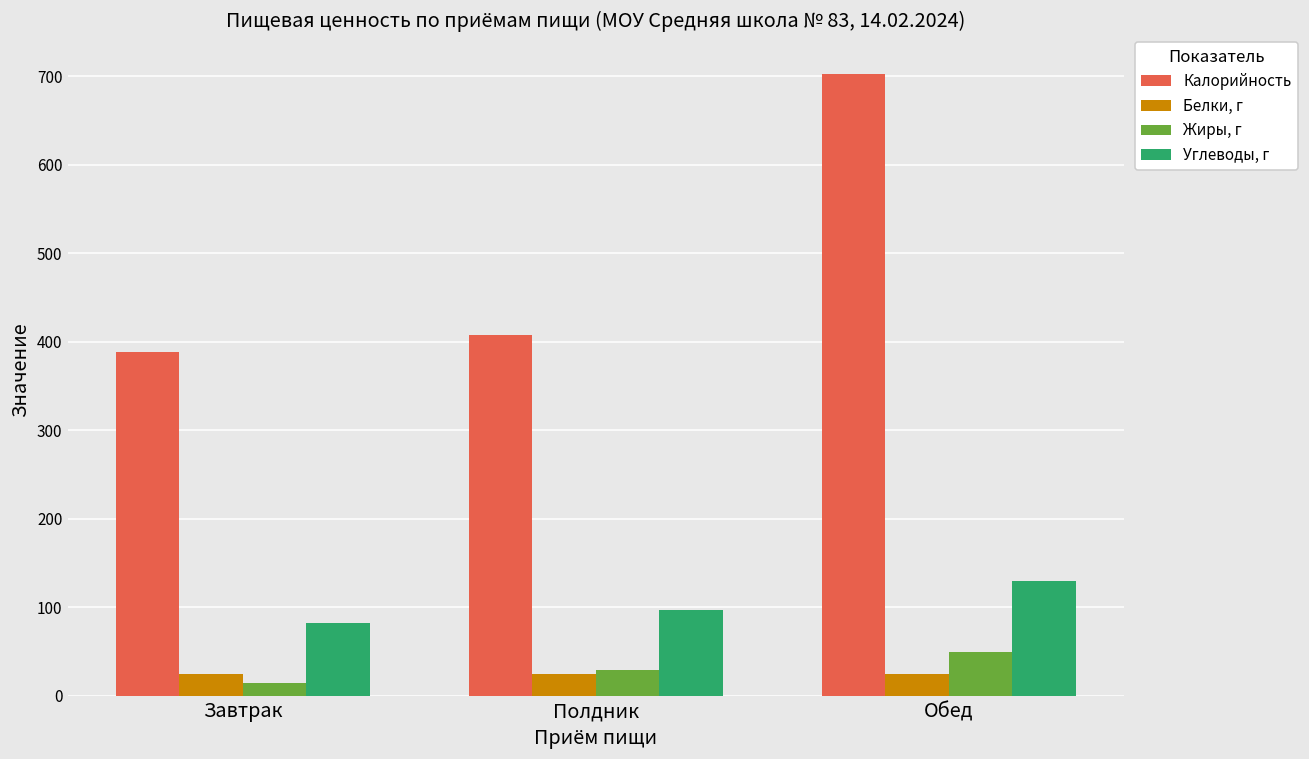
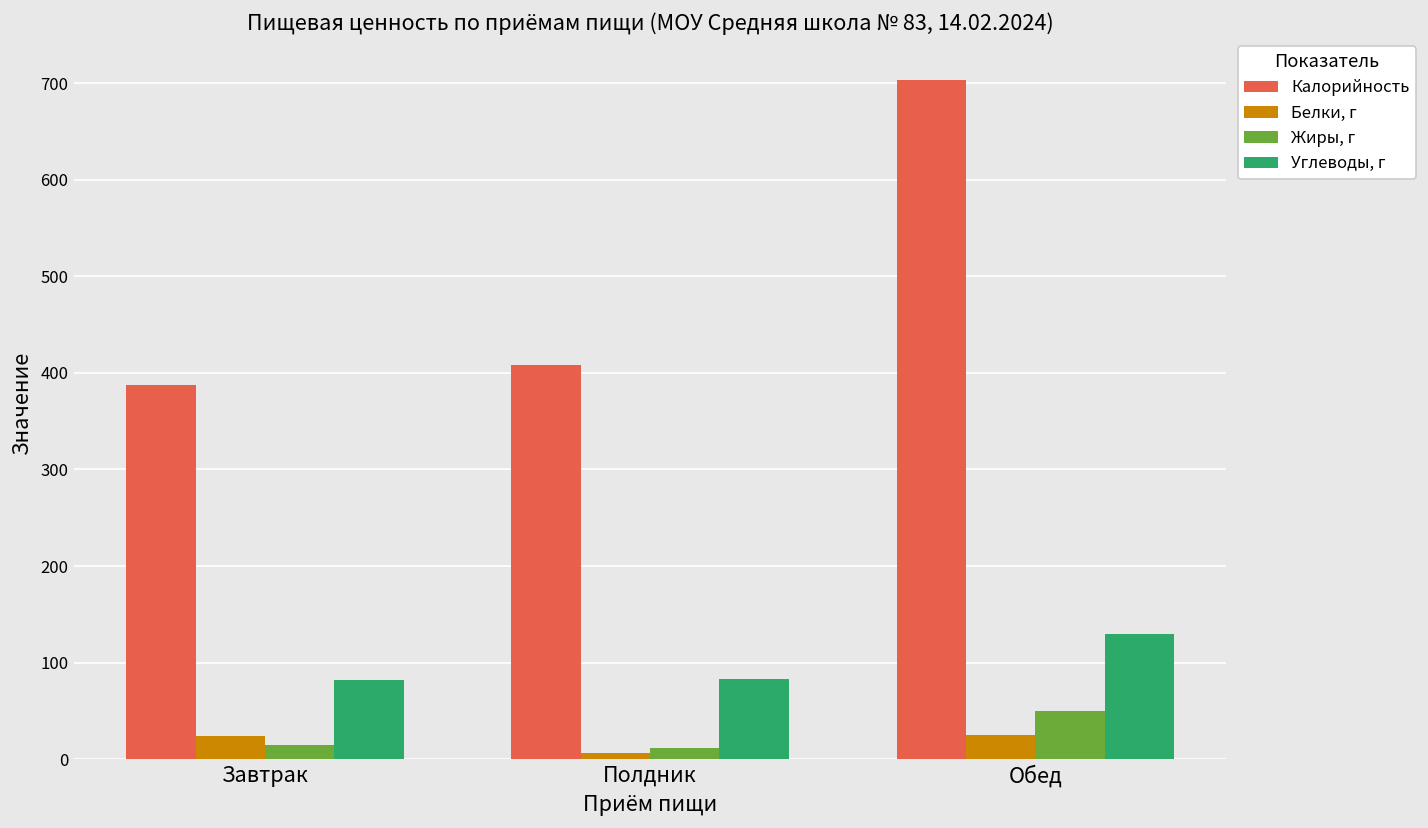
  {
    "Калорийность": {
      "Завтрак": 390,
      "Полдник": 410,
      "Обед": 700
    },
    "Белки, г": {
      "Завтрак": 20,
-     "Полдник": 20,
+     "Полдник": 10,
      "Обед": 30
    },
    "Жиры, г": {
      "Завтрак": 20,
-     "Полдник": 30,
+     "Полдник": 10,
      "Обед": 50
    },
    "Углеводы, г": {
      "Завтрак": 80,
-     "Полдник": 100,
+     "Полдник": 80,
      "Обед": 130
    }
  }
